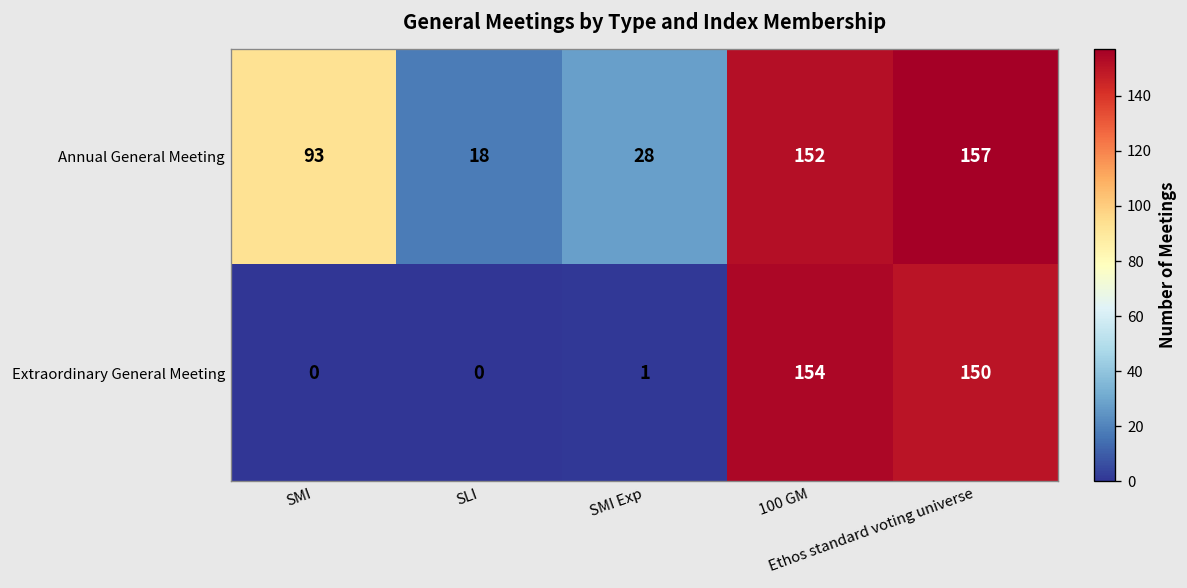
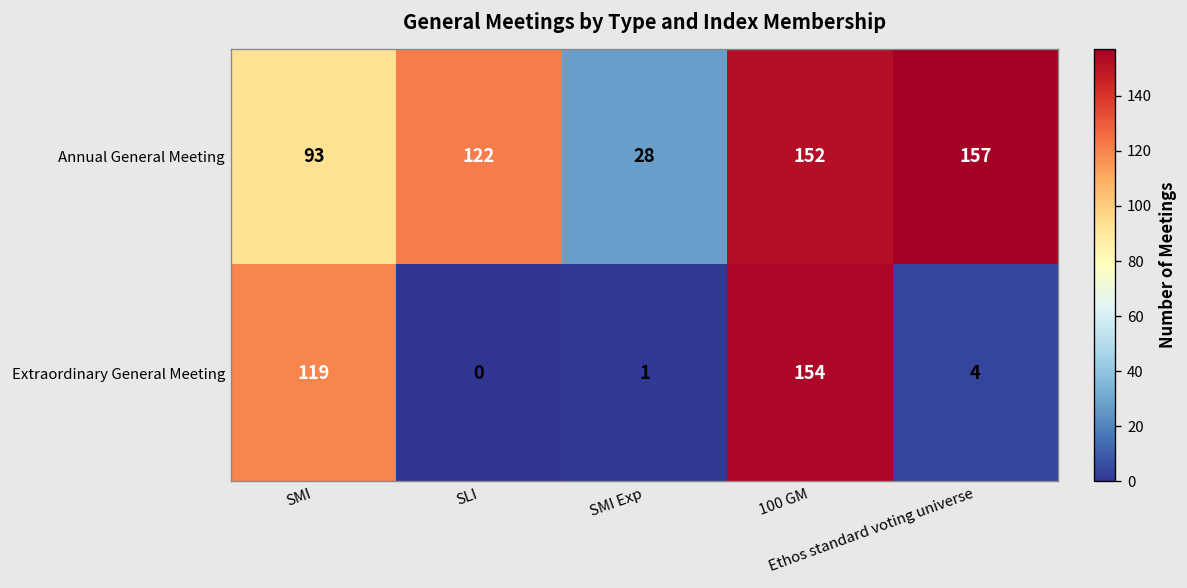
  {
    "Annual General Meeting": {
      "SMI": 93,
-     "SLI": 18,
+     "SLI": 122,
      "SMI Exp": 28,
      "100 GM": 152,
      "Ethos standard voting universe": 157
    },
    "Extraordinary General Meeting": {
-     "SMI": 0,
+     "SMI": 119,
      "SLI": 0,
      "SMI Exp": 1,
      "100 GM": 154,
-     "Ethos standard voting universe": 150
+     "Ethos standard voting universe": 4
    }
  }
